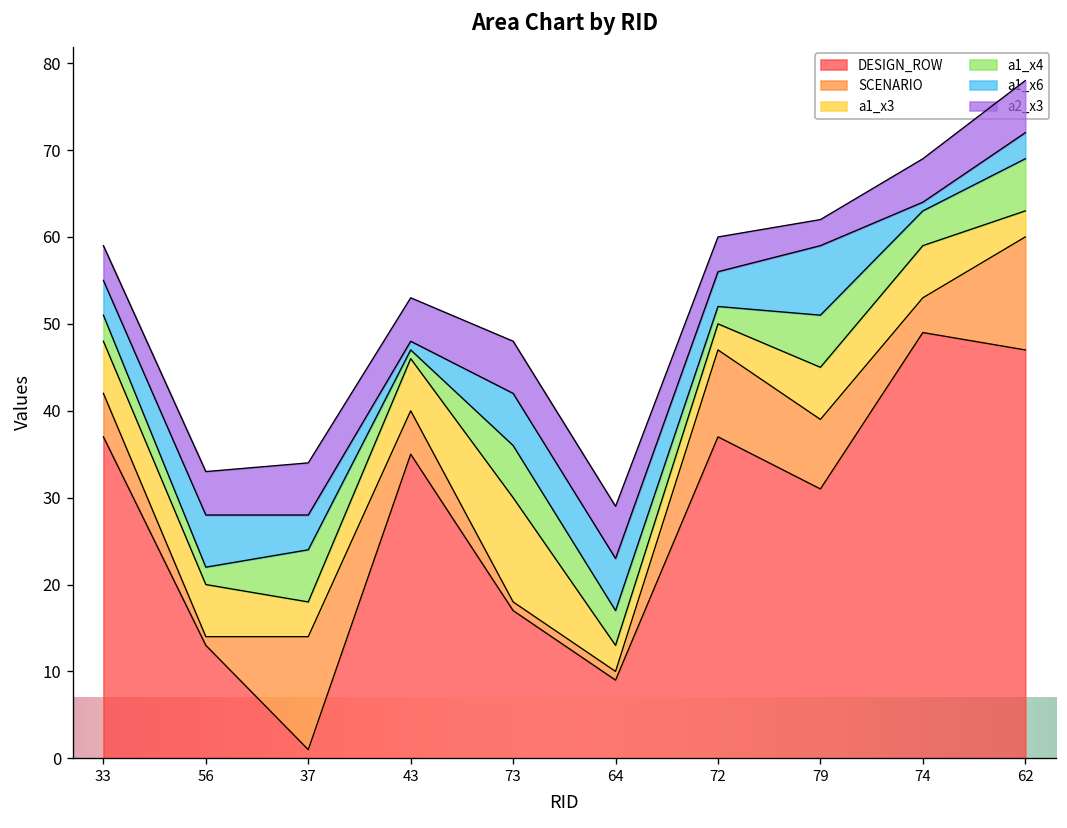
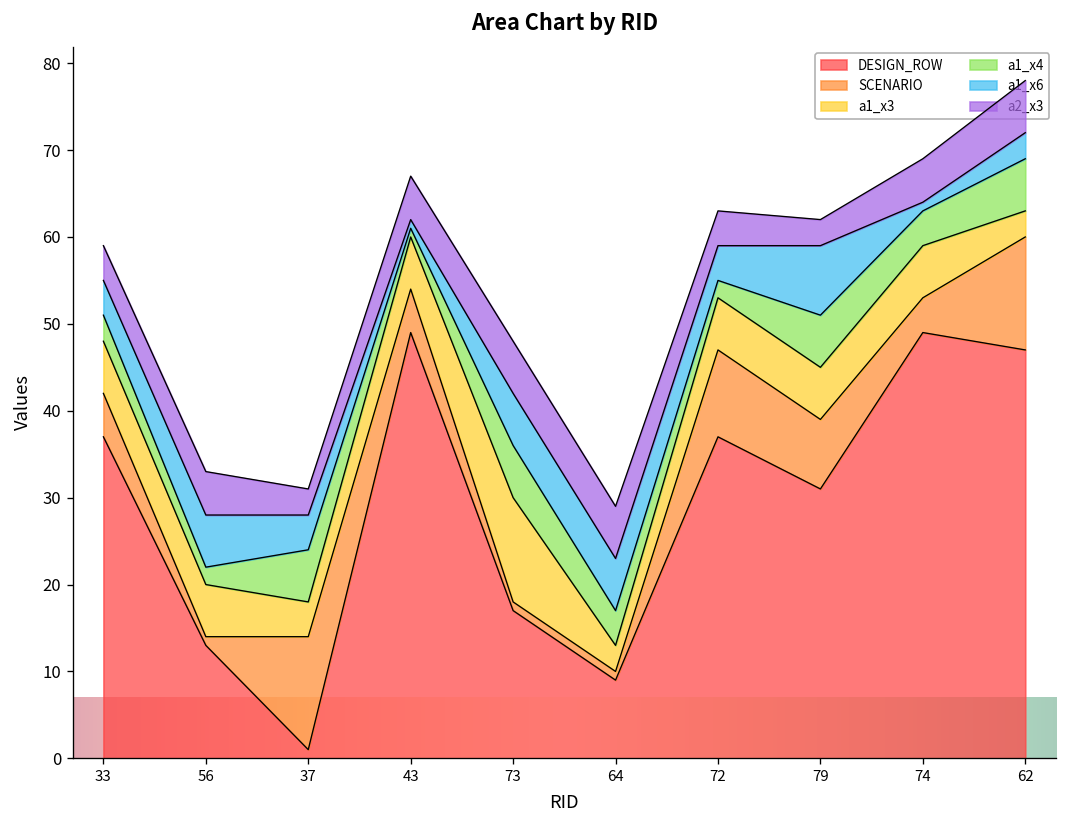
  {
    "DESIGN_ROW": {
      "33": 37,
      "56": 13,
      "37": 1,
-     "43": 35,
+     "43": 49,
      "73": 17,
      "64": 9,
      "72": 37,
      "79": 31,
      "74": 49,
      "62": 47
    },
    "SCENARIO": {
      "33": 5,
      "56": 1,
      "37": 13,
      "43": 5,
      "73": 1,
      "64": 1,
      "72": 10,
      "79": 8,
      "74": 4,
      "62": 13
    },
    "a1_x3": {
      "33": 6,
      "56": 6,
      "37": 4,
      "43": 6,
      "73": 12,
      "64": 3,
-     "72": 3,
+     "72": 6,
      "79": 6,
      "74": 6,
      "62": 3
    },
    "a1_x4": {
      "33": 3,
      "56": 2,
      "37": 6,
      "43": 1,
      "73": 6,
      "64": 4,
      "72": 2,
      "79": 6,
      "74": 4,
      "62": 6
    },
    "a1_x6": {
      "33": 4,
      "56": 6,
      "37": 4,
      "43": 1,
      "73": 6,
      "64": 6,
      "72": 4,
      "79": 8,
      "74": 1,
      "62": 3
    },
    "a2_x3": {
      "33": 4,
      "56": 5,
-     "37": 6,
+     "37": 3,
      "43": 5,
      "73": 6,
      "64": 6,
      "72": 4,
      "79": 3,
      "74": 5
    }
  }
